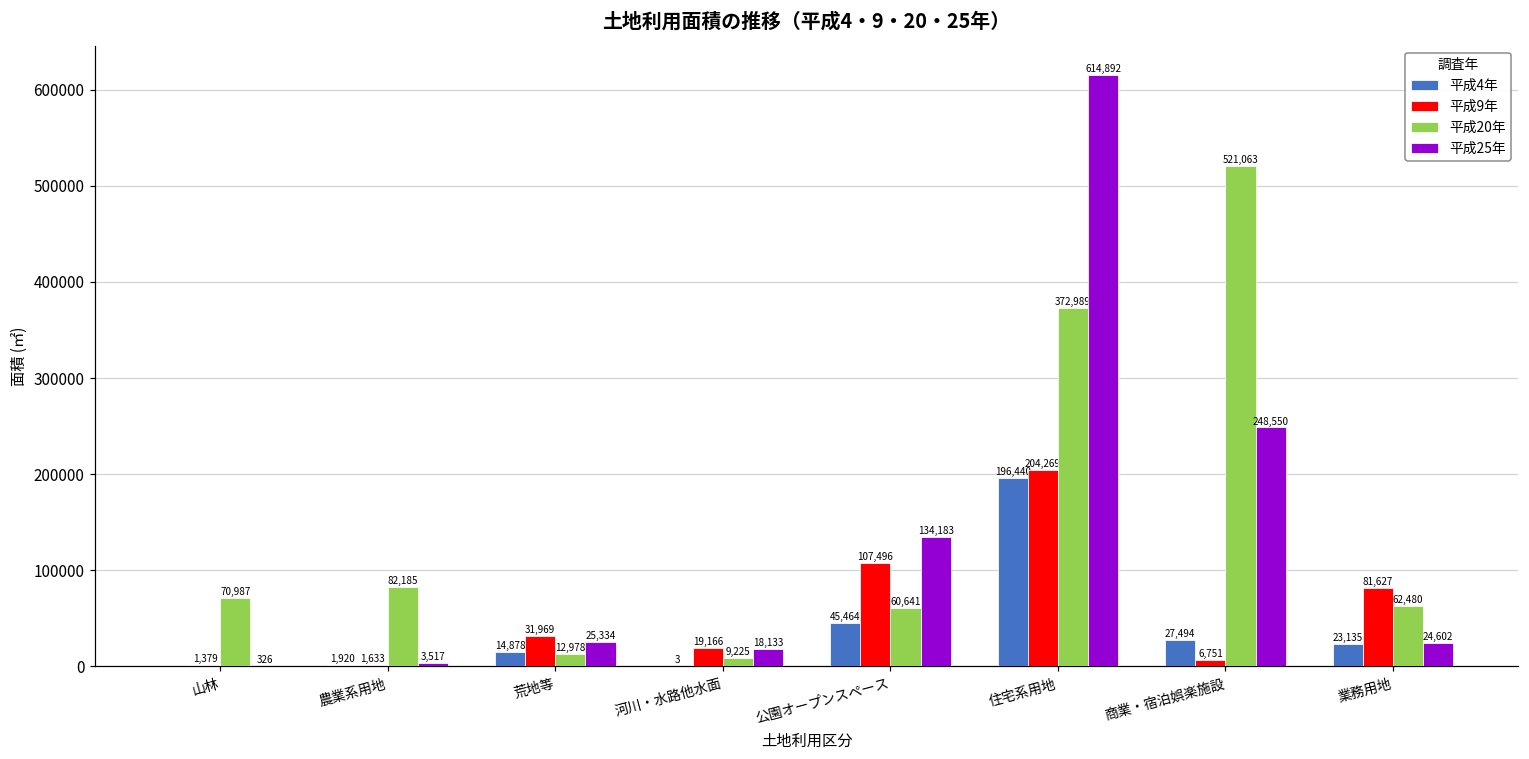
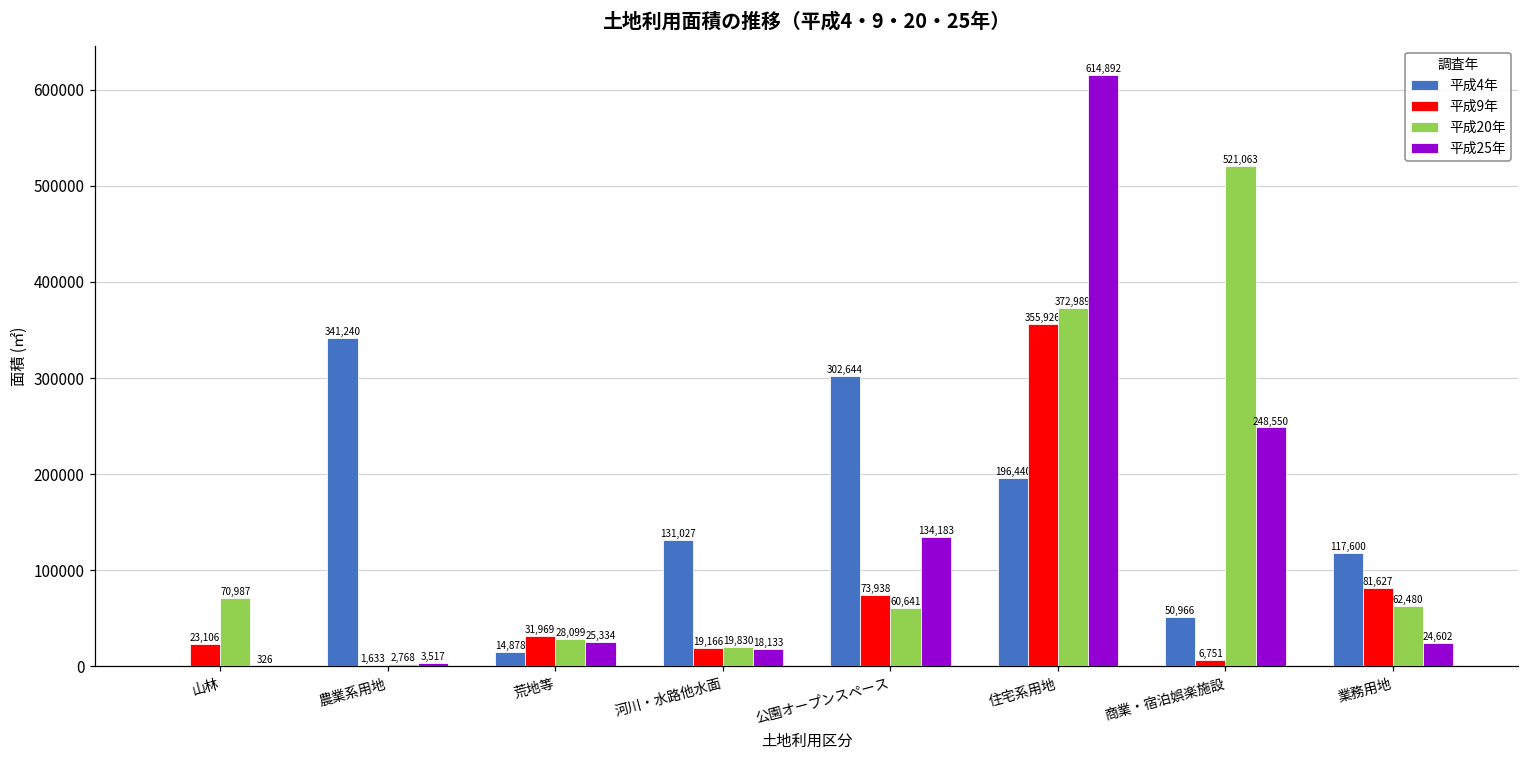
  {
    "平成4年": {
-     "農業系用地": "1,920",
+     "農業系用地": "341,240",
      "荒地等": "14,878",
-     "河川・水路他水面": "3",
-     "公園オープンスペース": "45,464",
+     "河川・水路他水面": "131,027",
+     "公園オープンスペース": "302,644",
      "住宅系用地": "196,440",
-     "商業・宿泊娯楽施設": "27,494",
-     "業務用地": "23,135"
+     "商業・宿泊娯楽施設": "50,966",
+     "業務用地": "117,600"
    },
    "平成9年": {
-     "山林": "1,379",
+     "山林": "23,106",
      "農業系用地": "1,633",
      "荒地等": "31,969",
      "河川・水路他水面": "19,166",
-     "公園オープンスペース": "107,496",
-     "住宅系用地": "204,269",
+     "公園オープンスペース": "73,938",
+     "住宅系用地": "355,926",
      "商業・宿泊娯楽施設": "6,751",
      "業務用地": "81,627"
    },
    "平成20年": {
      "山林": "70,987",
-     "農業系用地": "82,185",
-     "荒地等": "12,978",
-     "河川・水路他水面": "9,225",
+     "農業系用地": "2,768",
+     "荒地等": "28,099",
+     "河川・水路他水面": "19,830",
      "公園オープンスペース": "60,641",
      "住宅系用地": "372,989",
      "商業・宿泊娯楽施設": "521,063",
      "業務用地": "62,480"
    },
    "平成25年": {
      "山林": "326",
      "農業系用地": "3,517",
      "荒地等": "25,334",
      "河川・水路他水面": "18,133",
      "公園オープンスペース": "134,183",
      "住宅系用地": "614,892",
      "商業・宿泊娯楽施設": "248,550",
      "業務用地": "24,602"
    }
  }
